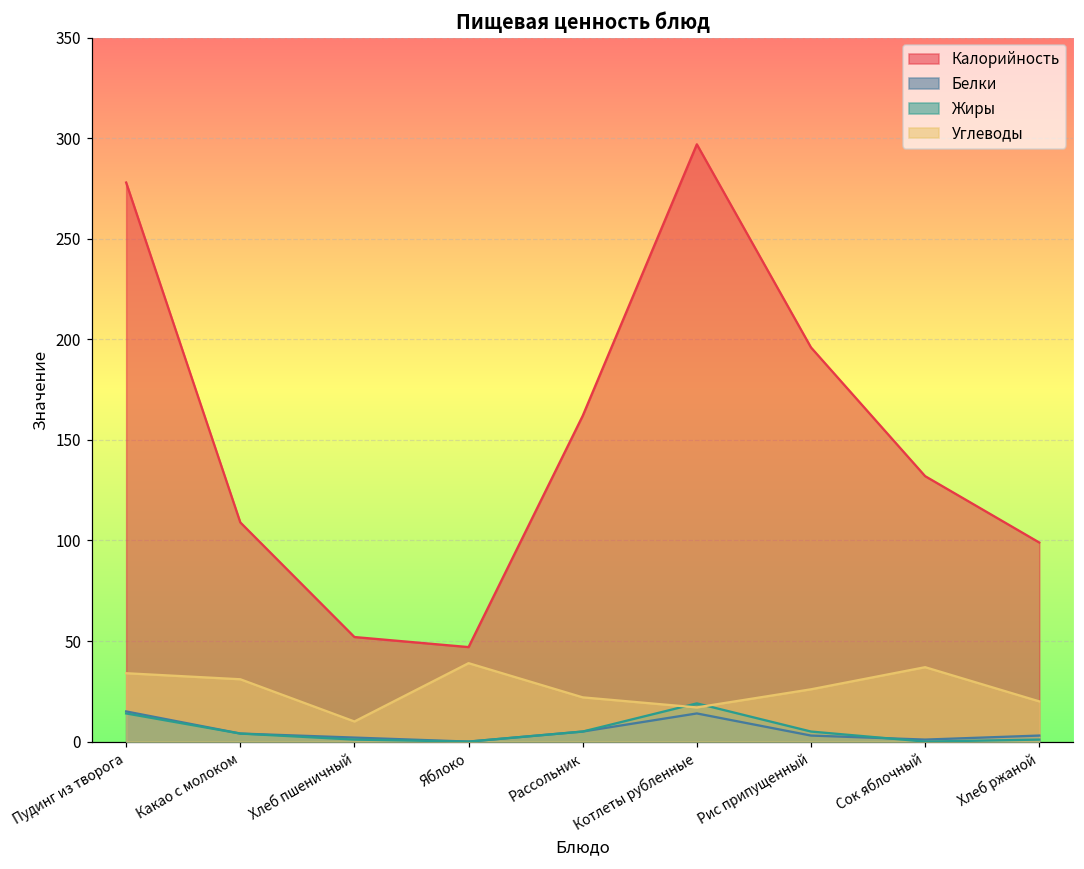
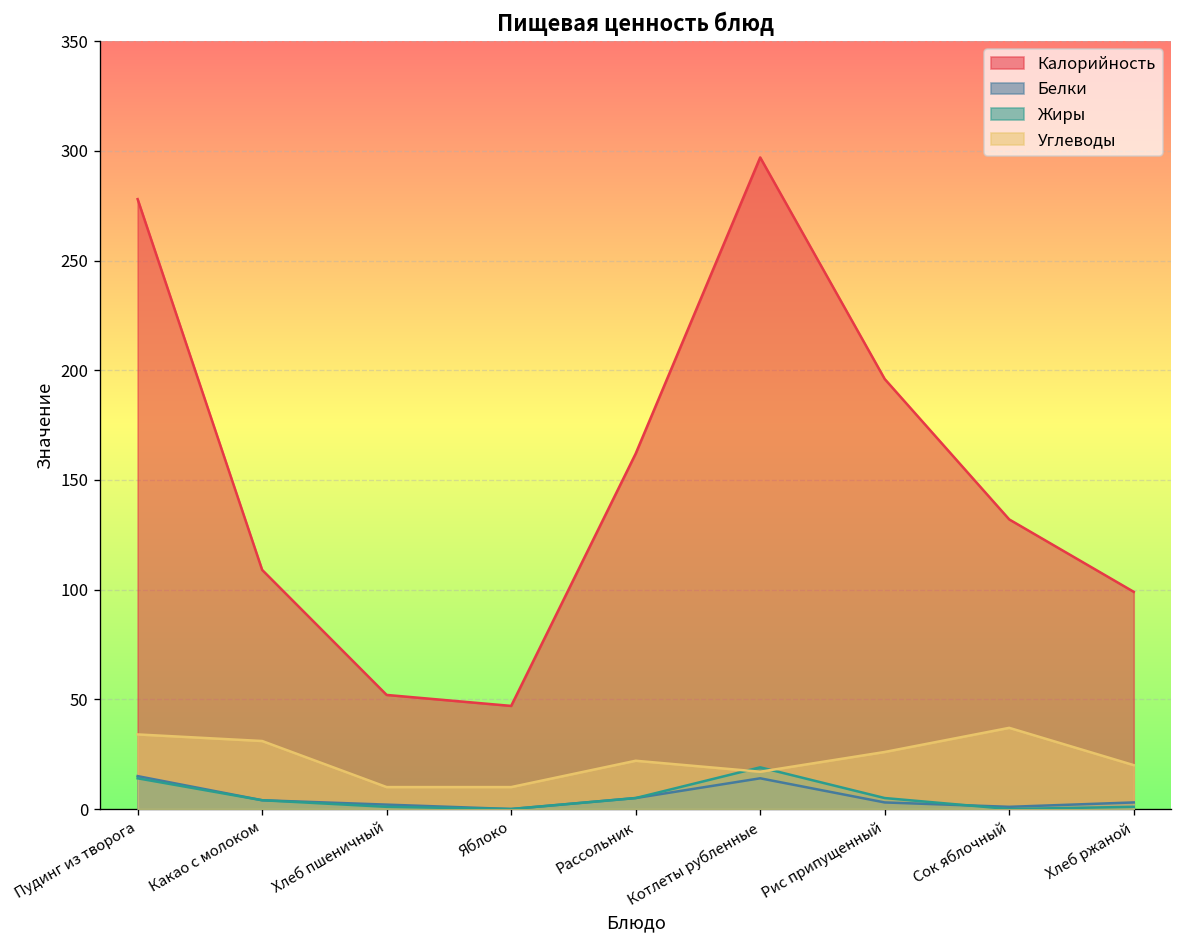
  {
    "Калорийность": {
      "Пудинг из творога": 278,
      "Какао с молоком": 109,
      "Хлеб пшеничный": 52,
      "Яблоко": 47,
      "Рассольник": 162,
      "Котлеты рубленные": 297,
      "Рис припущенный": 196,
      "Сок яблочный": 132,
      "Хлеб ржаной": 99
    },
    "Углеводы": {
      "Пудинг из творога": 34,
      "Какао с молоком": 31,
      "Хлеб пшеничный": 10,
-     "Яблоко": 39,
+     "Яблоко": 10,
      "Рассольник": 22,
      "Котлеты рубленные": 17,
      "Рис припущенный": 26,
      "Сок яблочный": 37,
      "Хлеб ржаной": 20
    }
  }
